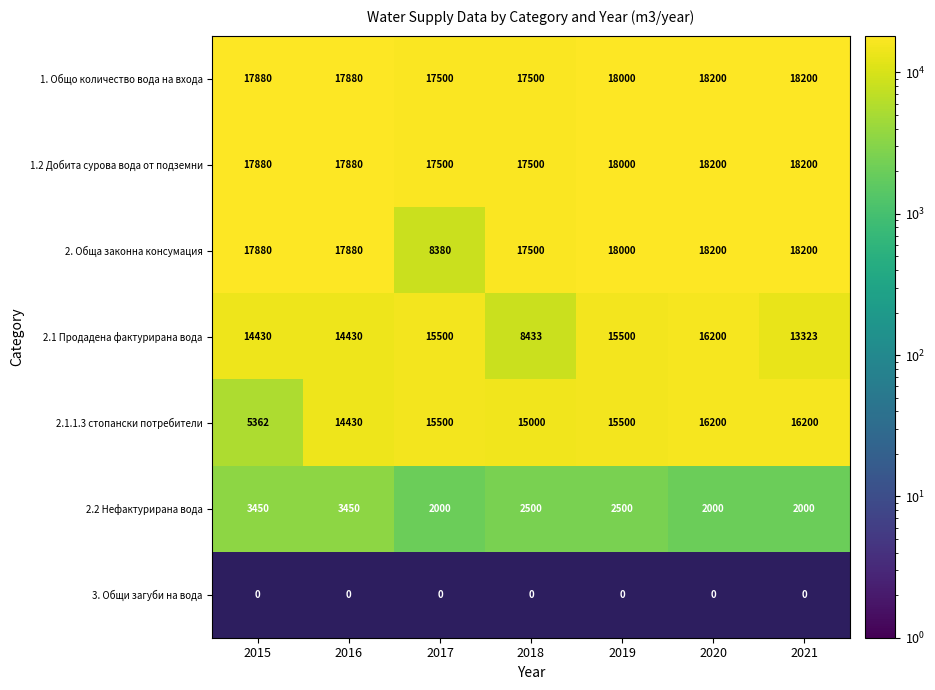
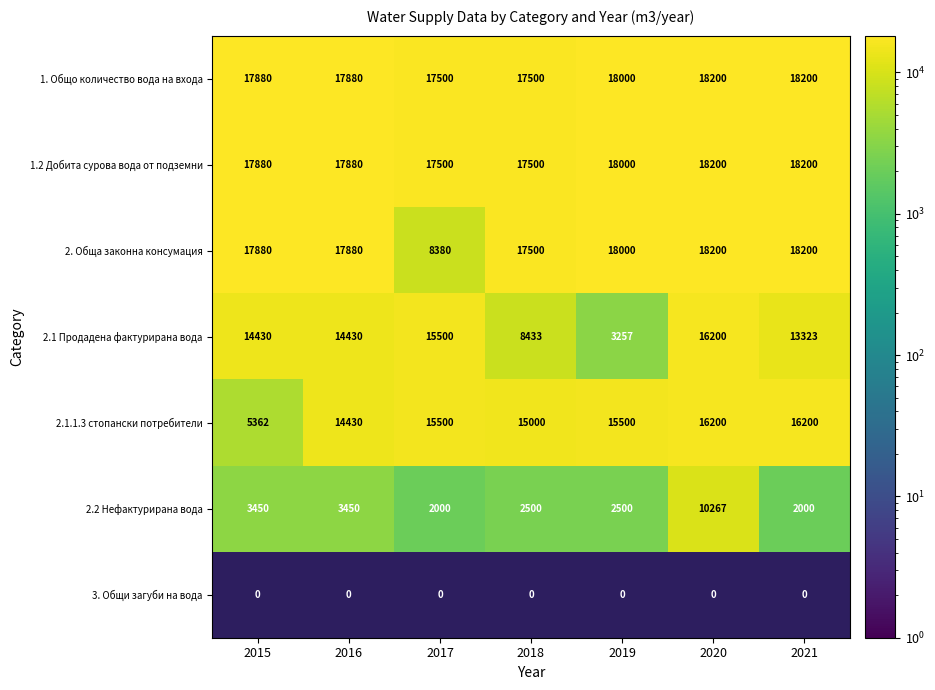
  {
    "1. Общо количество вода на входа": {
      "2015": 17880,
      "2016": 17880,
      "2017": 17500,
      "2018": 17500,
      "2019": 18000,
      "2020": 18200,
      "2021": 18200
    },
    "1.2 Добита сурова вода от подземни": {
      "2015": 17880,
      "2016": 17880,
      "2017": 17500,
      "2018": 17500,
      "2019": 18000,
      "2020": 18200,
      "2021": 18200
    },
    "2. Обща законна консумация": {
      "2015": 17880,
      "2016": 17880,
      "2017": 8380,
      "2018": 17500,
      "2019": 18000,
      "2020": 18200,
      "2021": 18200
    },
    "2.1 Продадена фактурирана вода": {
      "2015": 14430,
      "2016": 14430,
      "2017": 15500,
      "2018": 8433,
-     "2019": 15500,
+     "2019": 3257,
      "2020": 16200,
      "2021": 13323
    },
    "2.1.1.3 стопански потребители": {
      "2015": 5362,
      "2016": 14430,
      "2017": 15500,
      "2018": 15000,
      "2019": 15500,
      "2020": 16200,
      "2021": 16200
    },
    "2.2 Нефактурирана вода": {
      "2015": 3450,
      "2016": 3450,
      "2017": 2000,
      "2018": 2500,
      "2019": 2500,
-     "2020": 2000,
+     "2020": 10267,
      "2021": 2000
    }
  }
